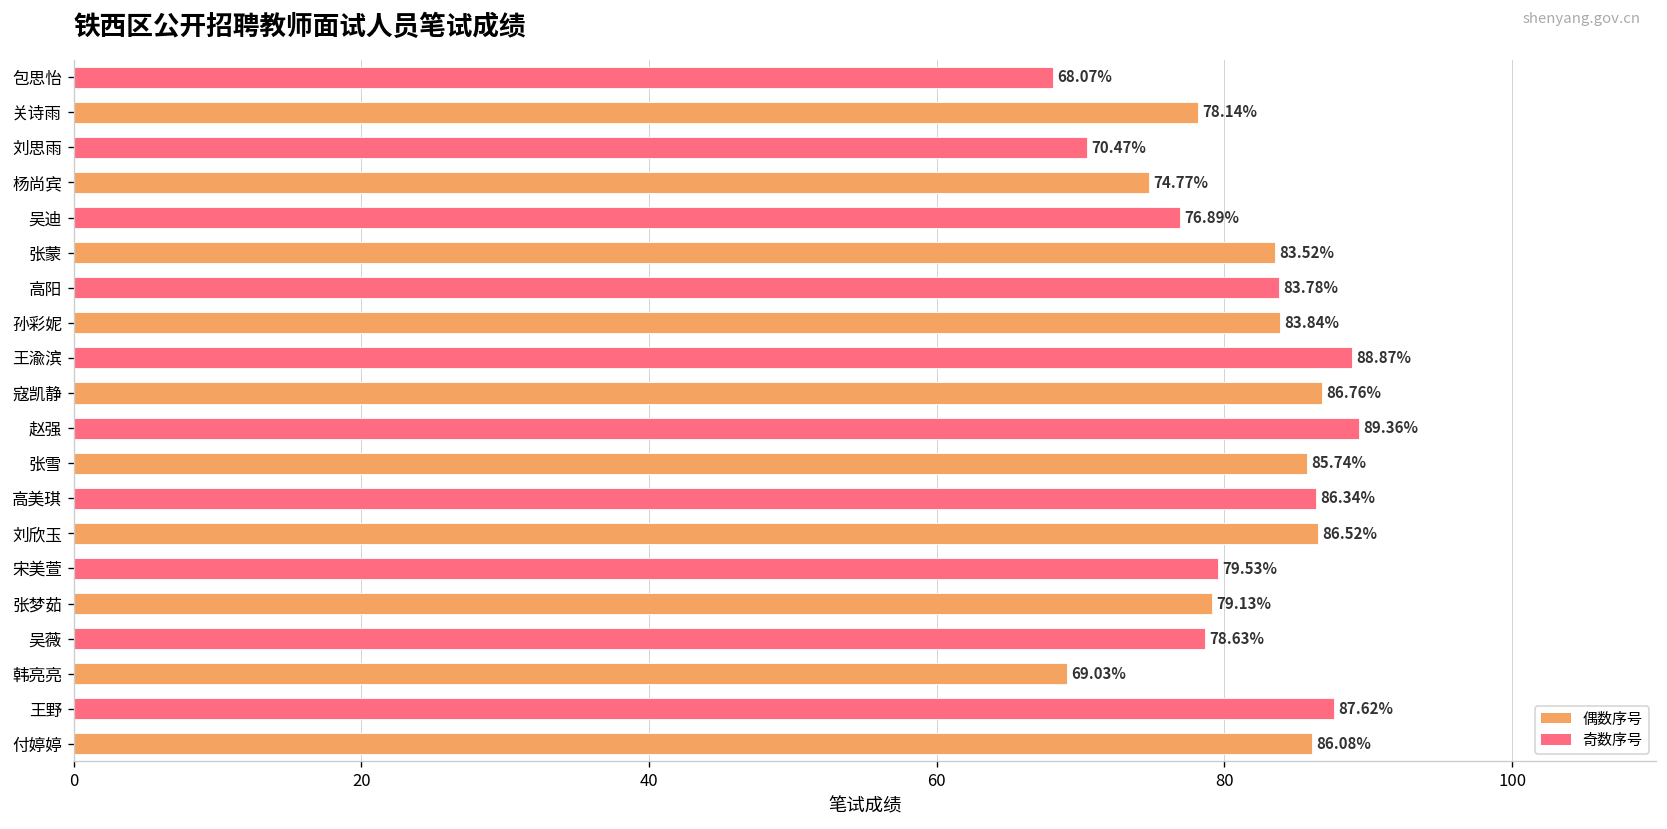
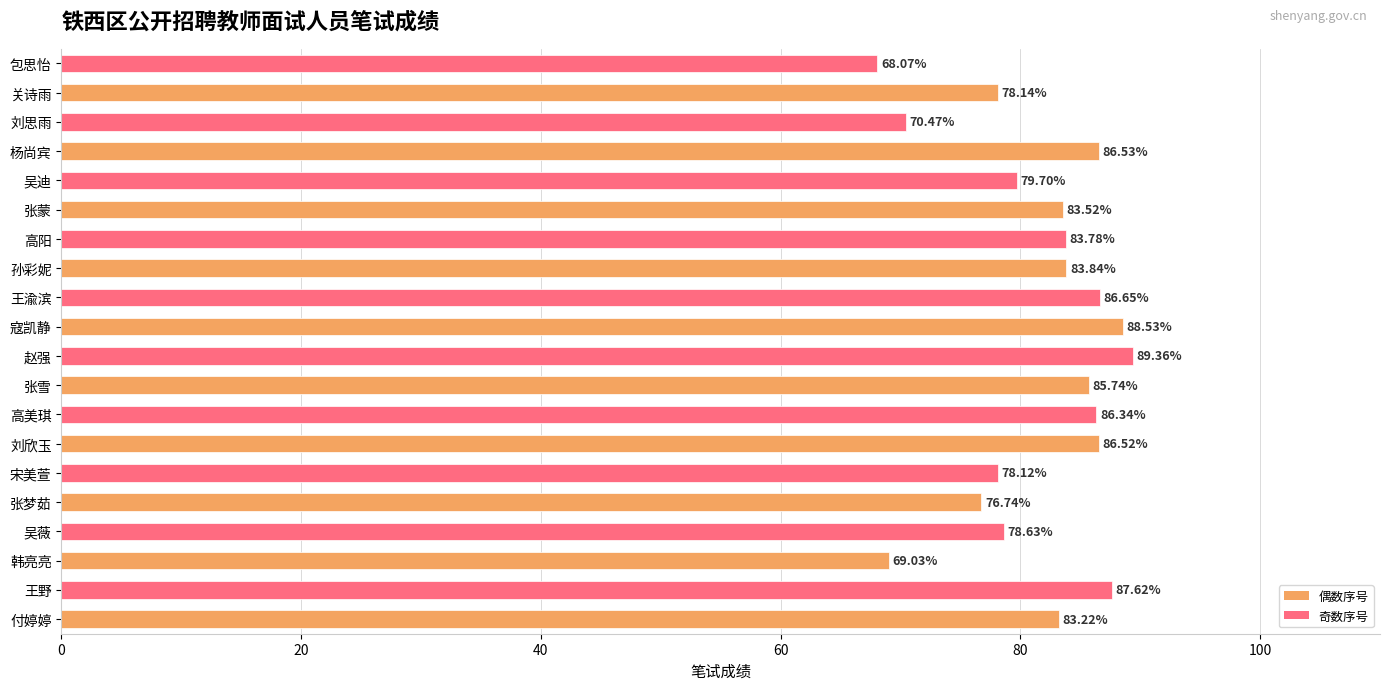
  {
    "包思怡": "68.07%",
    "关诗雨": "78.14%",
    "刘思雨": "70.47%",
-   "杨尚宾": "74.77%",
-   "吴迪": "76.89%",
+   "杨尚宾": "86.53%",
+   "吴迪": "79.70%",
    "张蒙": "83.52%",
    "高阳": "83.78%",
    "孙彩妮": "83.84%",
-   "王渝滨": "88.87%",
-   "寇凯静": "86.76%",
+   "王渝滨": "86.65%",
+   "寇凯静": "88.53%",
    "赵强": "89.36%",
    "张雪": "85.74%",
    "高美琪": "86.34%",
    "刘欣玉": "86.52%",
-   "宋美萱": "79.53%",
-   "张梦茹": "79.13%",
+   "宋美萱": "78.12%",
+   "张梦茹": "76.74%",
    "吴薇": "78.63%",
    "韩亮亮": "69.03%",
    "王野": "87.62%",
-   "付婷婷": "86.08%"
+   "付婷婷": "83.22%"
  }
